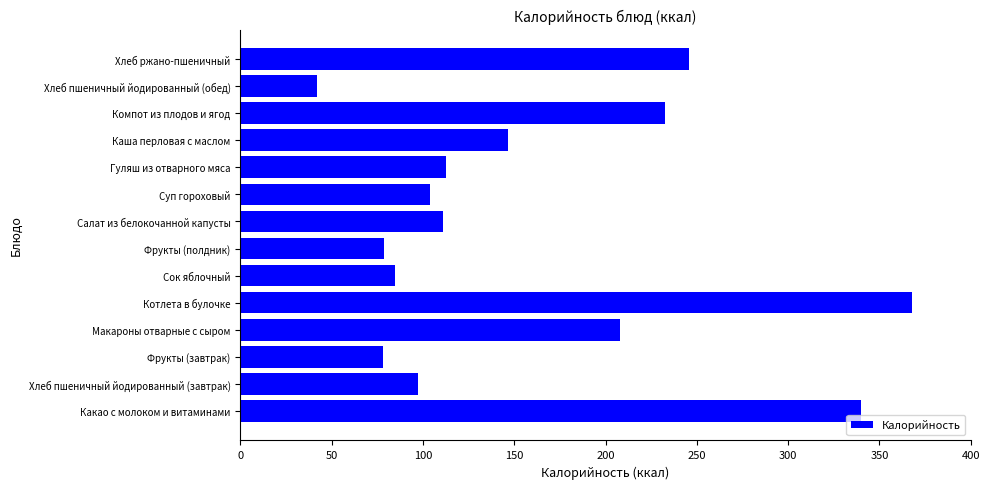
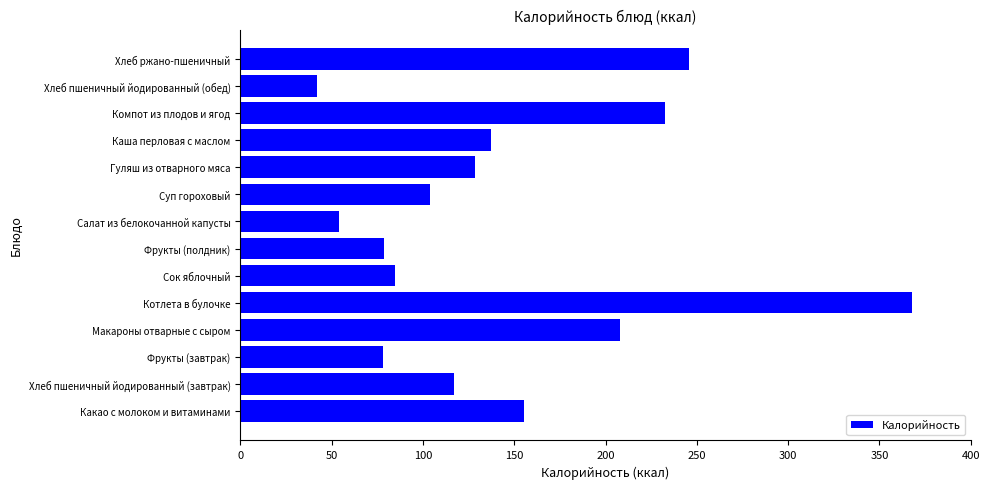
  {
    "Хлеб ржано-пшеничный": 246,
    "Хлеб пшеничный йодированный (обед)": 42,
    "Компот из плодов и ягод": 232,
-   "Каша перловая с маслом": 147,
-   "Гуляш из отварного мяса": 113,
+   "Каша перловая с маслом": 137,
+   "Гуляш из отварного мяса": 129,
    "Суп гороховый": 104,
-   "Салат из белокочанной капусты": 111,
+   "Салат из белокочанной капусты": 54,
    "Фрукты (полдник)": 79,
    "Сок яблочный": 85,
    "Котлета в булочке": 368,
    "Макароны отварные с сыром": 208,
    "Фрукты (завтрак)": 78,
-   "Хлеб пшеничный йодированный (завтрак)": 98,
-   "Какао с молоком и витаминами": 340
+   "Хлеб пшеничный йодированный (завтрак)": 117,
+   "Какао с молоком и витаминами": 155
  }
